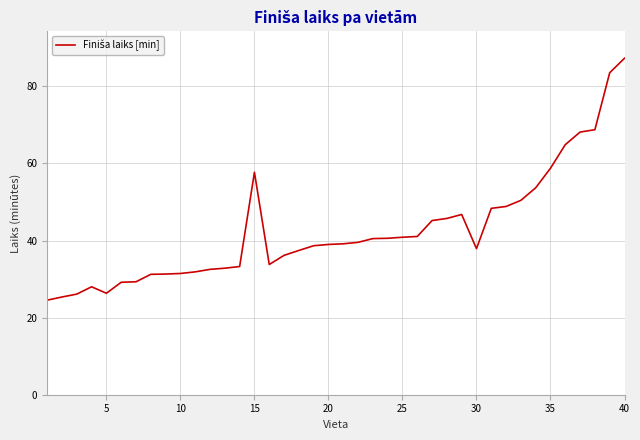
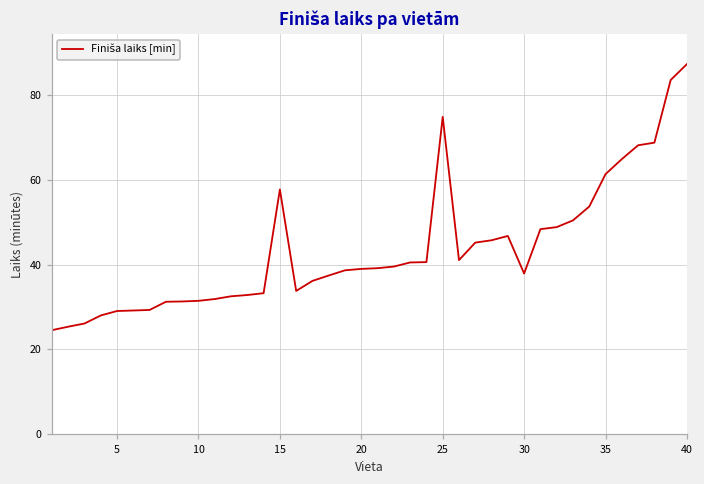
  {
-   "5": 26,
+   "5": 29,
    "10": 31,
    "15": 58,
    "20": 39,
-   "25": 41,
+   "25": 75,
    "30": 38,
-   "35": 59,
+   "35": 61,
    "40": 87
  }
